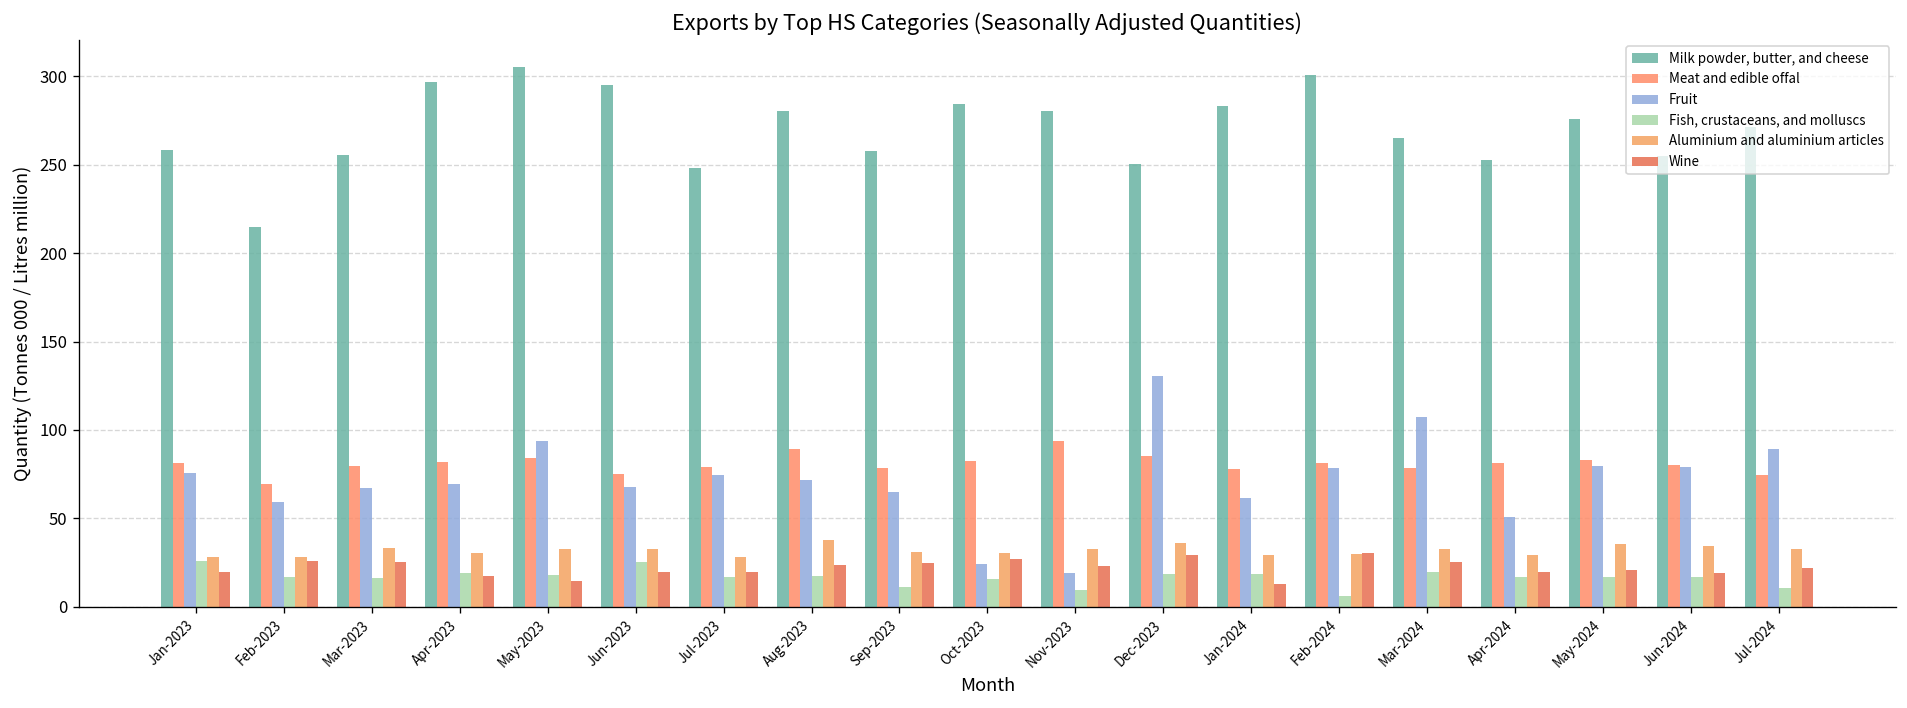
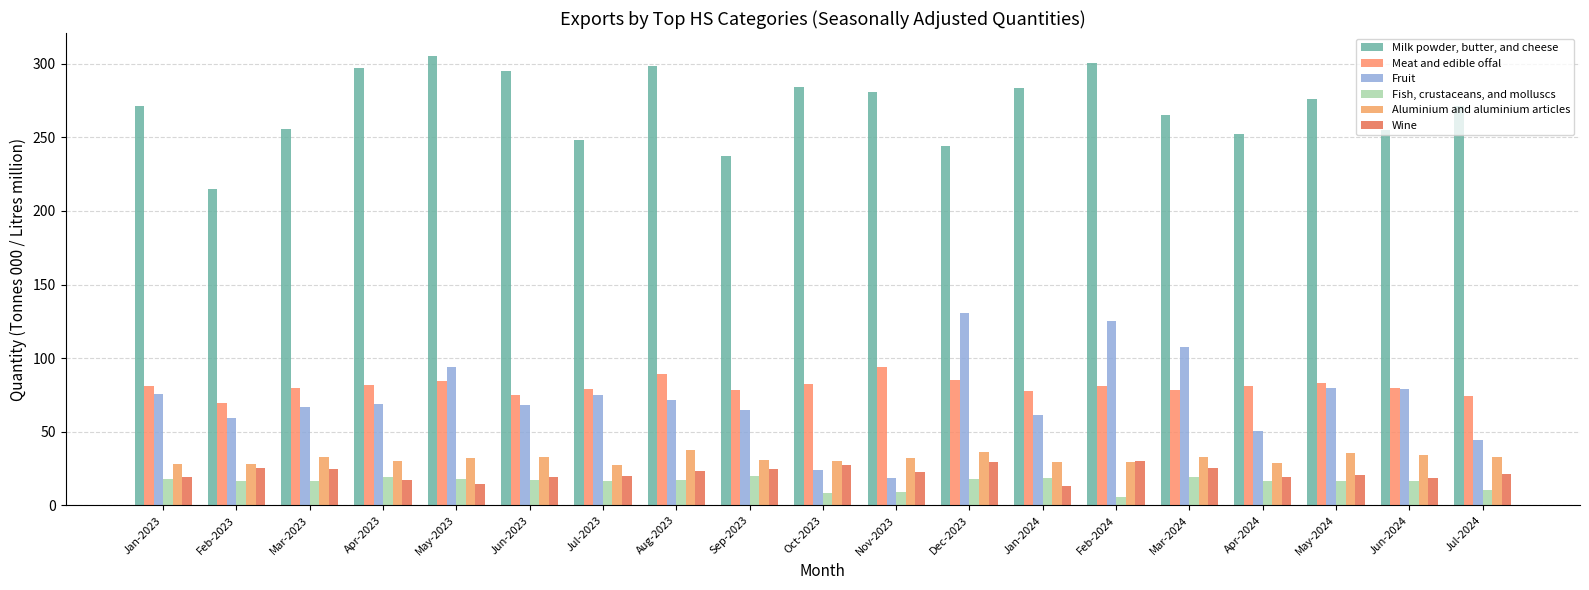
  {
    "Milk powder, butter, and cheese": {
-     "Jan-2023": 259,
+     "Jan-2023": 271,
      "Feb-2023": 215,
      "Mar-2023": 256,
      "Apr-2023": 297,
      "May-2023": 306,
      "Jun-2023": 295,
      "Jul-2023": 248,
-     "Aug-2023": 281,
-     "Sep-2023": 258,
+     "Aug-2023": 298,
+     "Sep-2023": 238,
      "Oct-2023": 284,
      "Nov-2023": 281,
-     "Dec-2023": 251,
+     "Dec-2023": 244,
      "Jan-2024": 284,
      "Feb-2024": 301,
      "Mar-2024": 265,
      "Apr-2024": 253,
      "May-2024": 276
    },
    "Fruit": {
      "Jan-2023": 76,
      "Feb-2023": 59,
      "Mar-2023": 67,
      "Apr-2023": 69,
      "May-2023": 94,
      "Jun-2023": 68,
      "Jul-2023": 75,
      "Aug-2023": 72,
      "Sep-2023": 65,
      "Oct-2023": 24,
      "Nov-2023": 19,
      "Dec-2023": 130,
      "Jan-2024": 61,
-     "Feb-2024": 78,
+     "Feb-2024": 125,
      "Mar-2024": 107,
      "Apr-2024": 51,
      "May-2024": 79,
      "Jun-2024": 79,
-     "Jul-2024": 89
+     "Jul-2024": 44
    },
    "Fish, crustaceans, and molluscs": {
-     "Jan-2023": 26,
+     "Jan-2023": 18,
      "Feb-2023": 17,
      "Mar-2023": 16,
      "Apr-2023": 19,
      "May-2023": 18,
-     "Jun-2023": 25,
+     "Jun-2023": 17,
      "Jul-2023": 17,
      "Aug-2023": 18,
-     "Sep-2023": 11,
-     "Oct-2023": 16,
+     "Sep-2023": 20,
+     "Oct-2023": 8,
      "Nov-2023": 9,
      "Dec-2023": 18,
      "Jan-2024": 19,
      "Feb-2024": 6,
      "Mar-2024": 19,
      "Apr-2024": 17,
      "May-2024": 17,
      "Jun-2024": 17,
      "Jul-2024": 10
    }
  }
